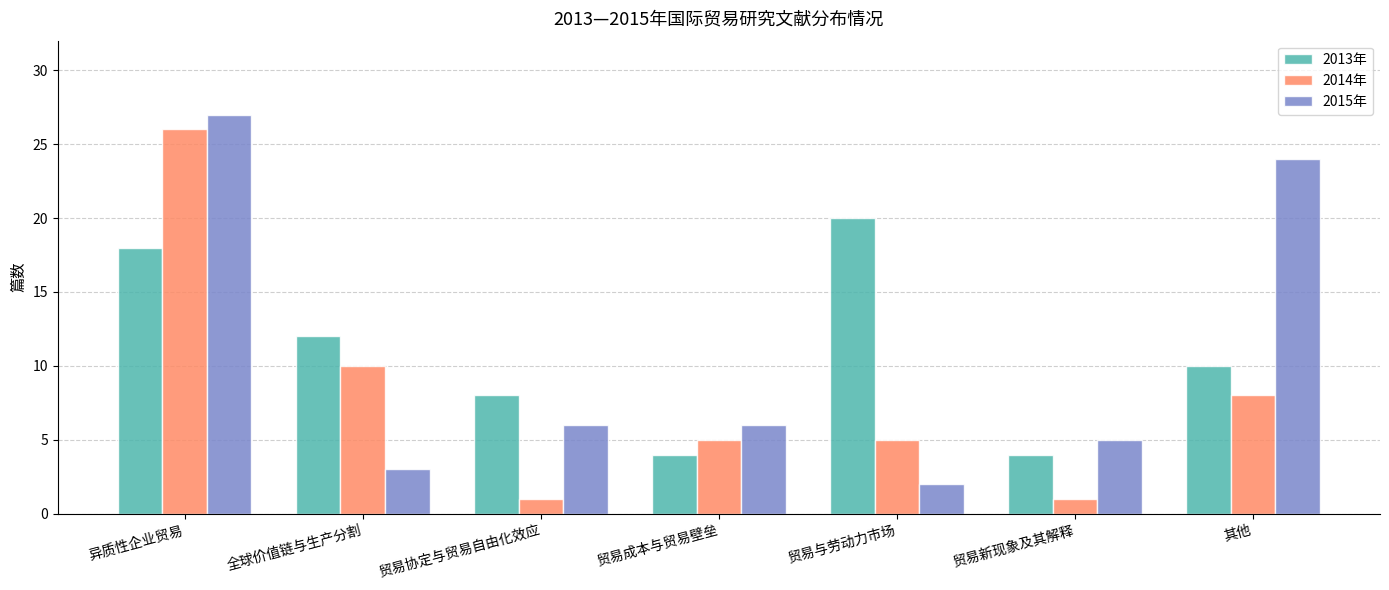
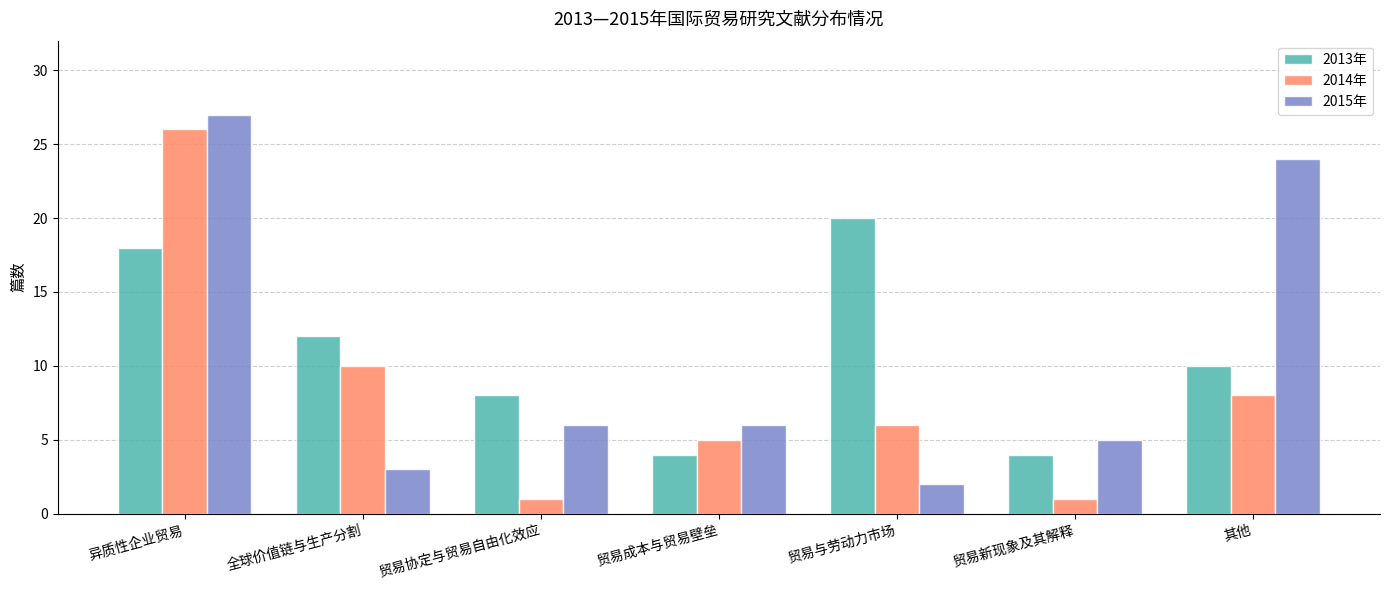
  {
    "2013年": {
      "异质性企业贸易": 18,
      "全球价值链与生产分割": 12,
      "贸易协定与贸易自由化效应": 8,
      "贸易成本与贸易壁垒": 4,
      "贸易与劳动力市场": 20,
      "贸易新现象及其解释": 4,
      "其他": 10
    },
    "2014年": {
      "异质性企业贸易": 26,
      "全球价值链与生产分割": 10,
      "贸易协定与贸易自由化效应": 1,
      "贸易成本与贸易壁垒": 5,
-     "贸易与劳动力市场": 5,
+     "贸易与劳动力市场": 6,
      "贸易新现象及其解释": 1,
      "其他": 8
    },
    "2015年": {
      "异质性企业贸易": 27,
      "全球价值链与生产分割": 3,
      "贸易协定与贸易自由化效应": 6,
      "贸易成本与贸易壁垒": 6,
      "贸易与劳动力市场": 2,
      "贸易新现象及其解释": 5,
      "其他": 24
    }
  }
